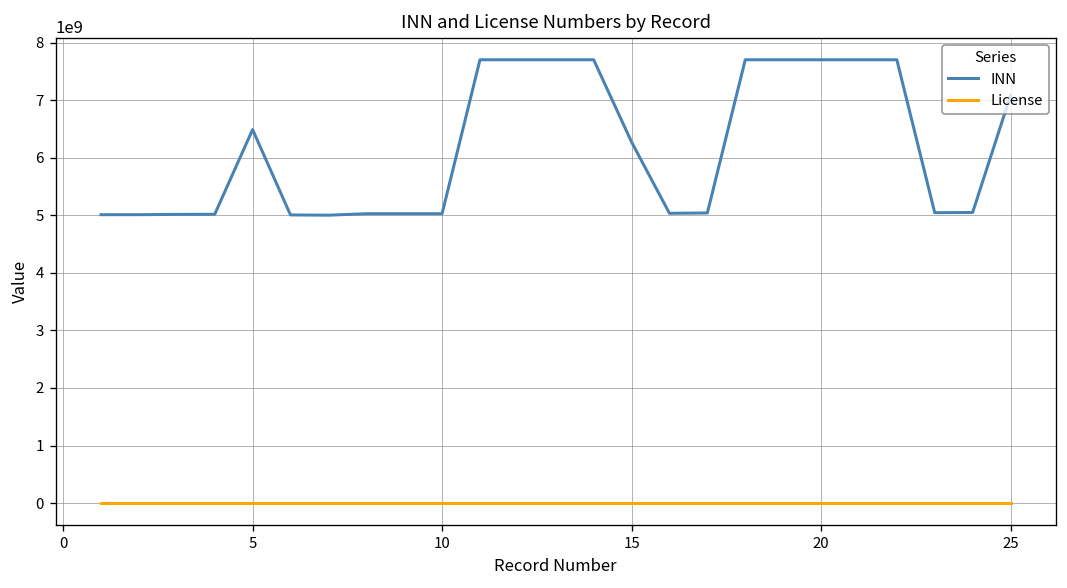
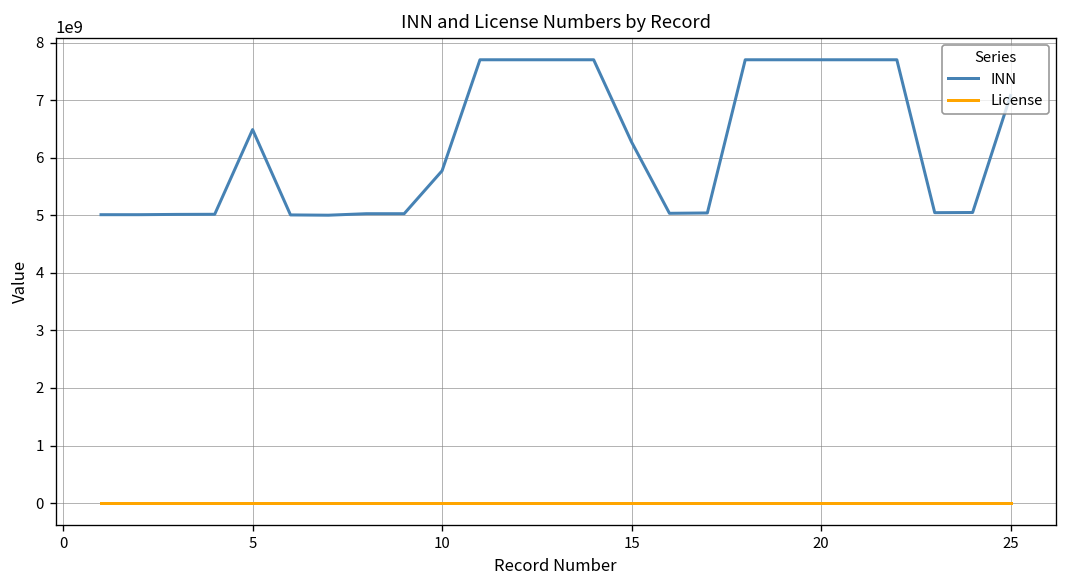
  {
    "INN": {
      "5": 6500000000,
-     "10": 5000000000,
+     "10": 5800000000,
      "15": 6300000000,
      "20": 7700000000
    },
    "License": {
      "5": 0,
      "10": 0,
      "15": 0,
      "20": 0,
      "25": 0
    }
  }
